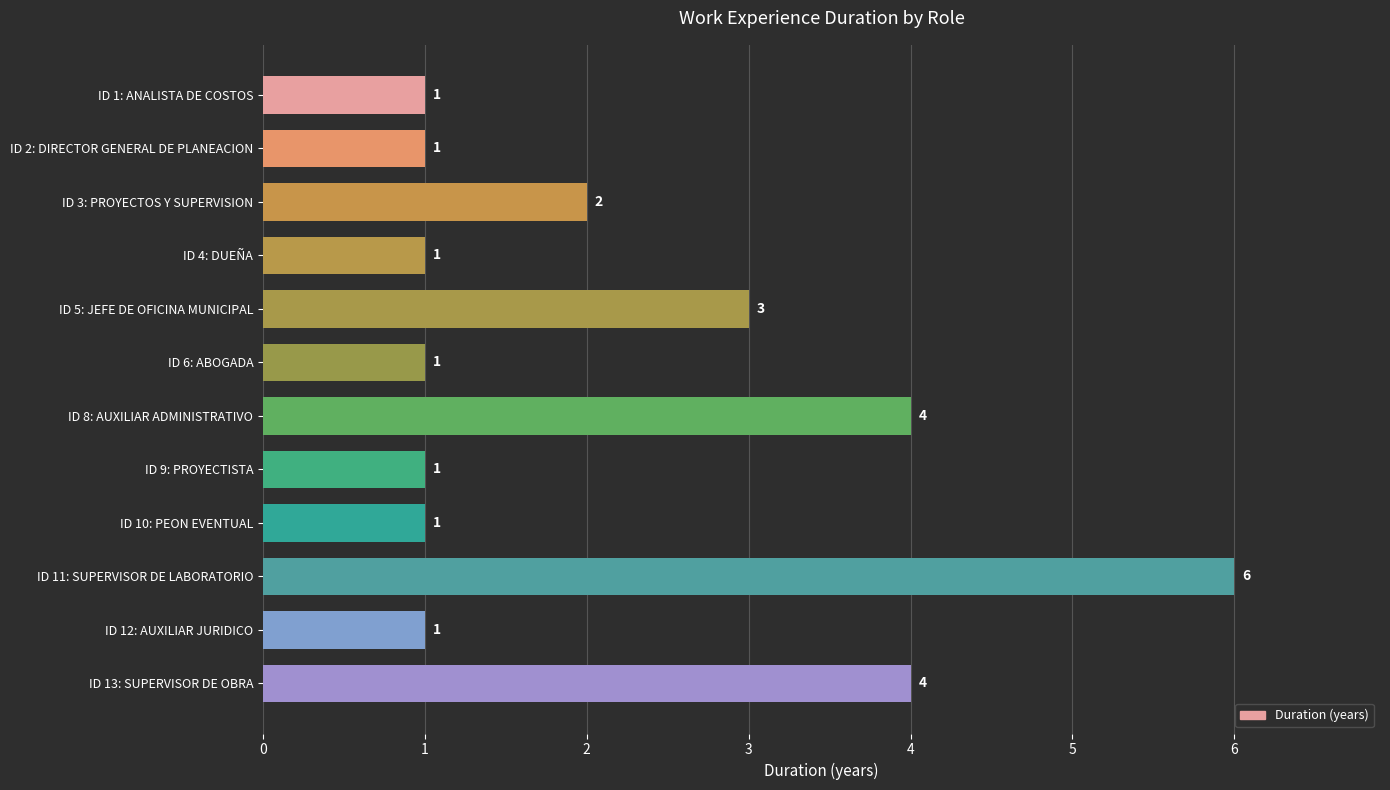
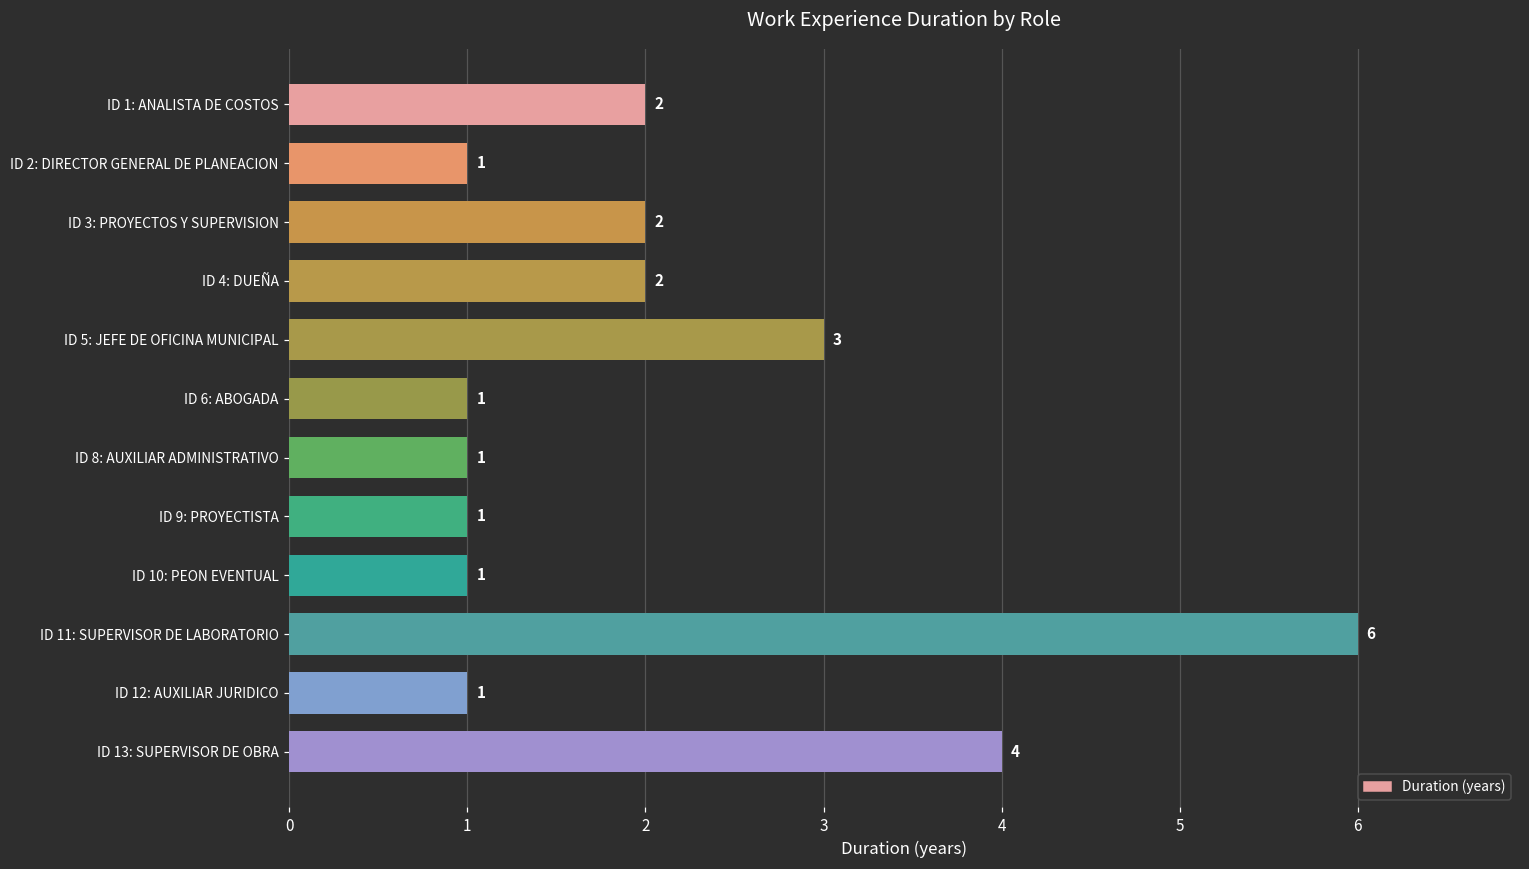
  {
-   "ID 1: ANALISTA DE COSTOS": 1,
+   "ID 1: ANALISTA DE COSTOS": 2,
    "ID 2: DIRECTOR GENERAL DE PLANEACION": 1,
    "ID 3: PROYECTOS Y SUPERVISION": 2,
-   "ID 4: DUEÑA": 1,
+   "ID 4: DUEÑA": 2,
    "ID 5: JEFE DE OFICINA MUNICIPAL": 3,
    "ID 6: ABOGADA": 1,
-   "ID 8: AUXILIAR ADMINISTRATIVO": 4,
+   "ID 8: AUXILIAR ADMINISTRATIVO": 1,
    "ID 9: PROYECTISTA": 1,
    "ID 10: PEON EVENTUAL": 1,
    "ID 11: SUPERVISOR DE LABORATORIO": 6,
    "ID 12: AUXILIAR JURIDICO": 1,
    "ID 13: SUPERVISOR DE OBRA": 4
  }
